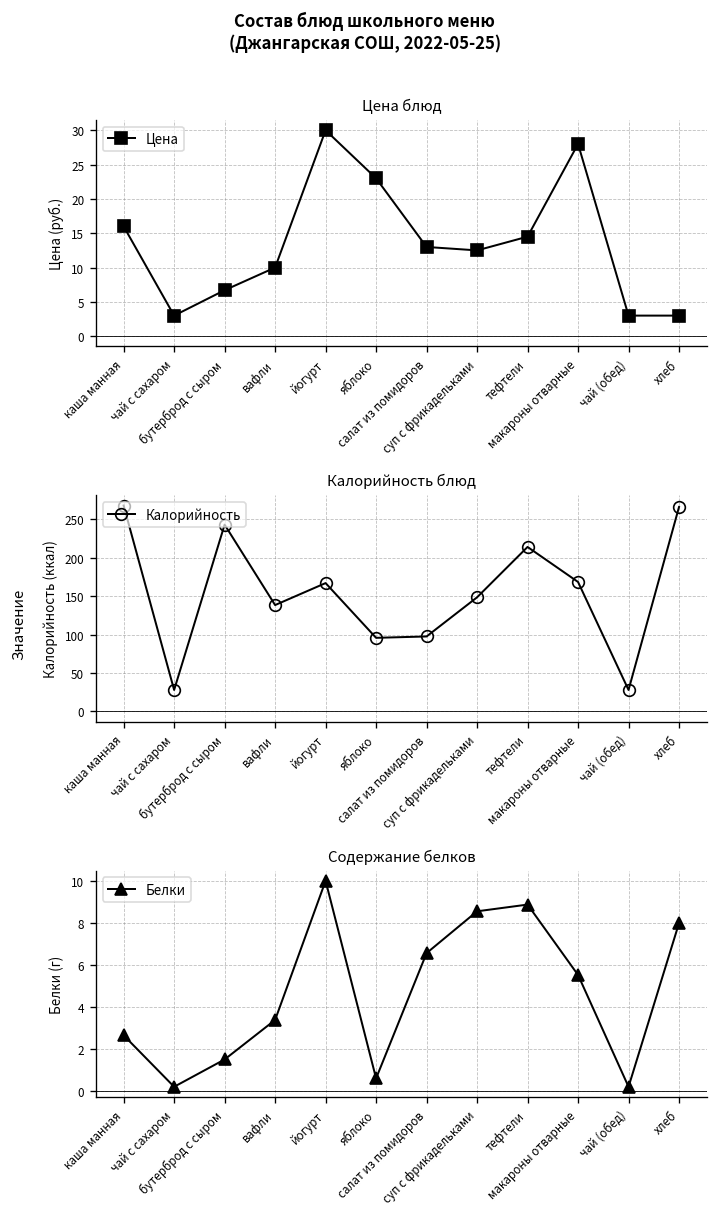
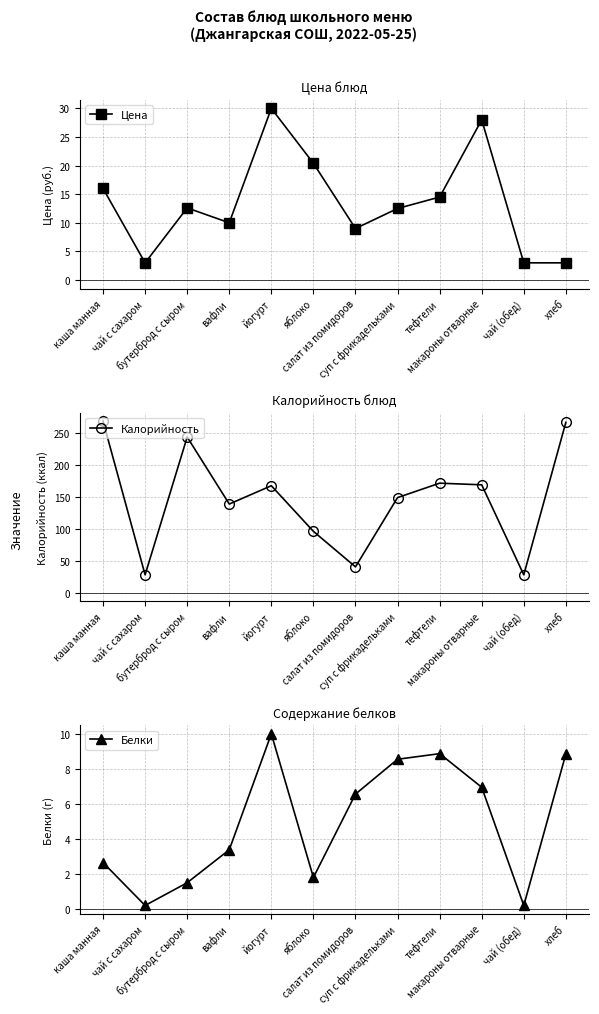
  {
    "Цена блюд": {
      "каша манная": 16,
      "чай с сахаром": 3,
-     "бутерброд с сыром": 7,
+     "бутерброд с сыром": 13,
      "вафли": 10,
      "йогурт": 30,
-     "яблоко": 23,
-     "салат из помидоров": 13,
+     "яблоко": 20,
+     "салат из помидоров": 9,
      "суп с фрикадельками": 13,
      "тефтели": 15,
      "макароны отварные": 28,
      "чай (обед)": 3,
      "хлеб": 3
    },
    "Калорийность блюд": {
      "чай с сахаром": 30,
      "вафли": 140,
      "йогурт": 170,
      "яблоко": 100,
-     "салат из помидоров": 100,
+     "салат из помидоров": 40,
      "суп с фрикадельками": 150,
-     "тефтели": 210,
+     "тефтели": 170,
      "макароны отварные": 170,
      "чай (обед)": 30,
      "хлеб": 270
    },
    "Содержание белков": {
      "каша манная": 2.7,
      "чай с сахаром": 0.2,
      "бутерброд с сыром": 1.5,
      "вафли": 3.4,
      "йогурт": 10.0,
-     "яблоко": 0.6,
+     "яблоко": 1.8,
      "салат из помидоров": 6.6,
      "суп с фрикадельками": 8.6,
      "тефтели": 8.9,
-     "макароны отварные": 5.5,
+     "макароны отварные": 7.0,
      "чай (обед)": 0.2,
-     "хлеб": 8.0
+     "хлеб": 8.9
    }
  }
